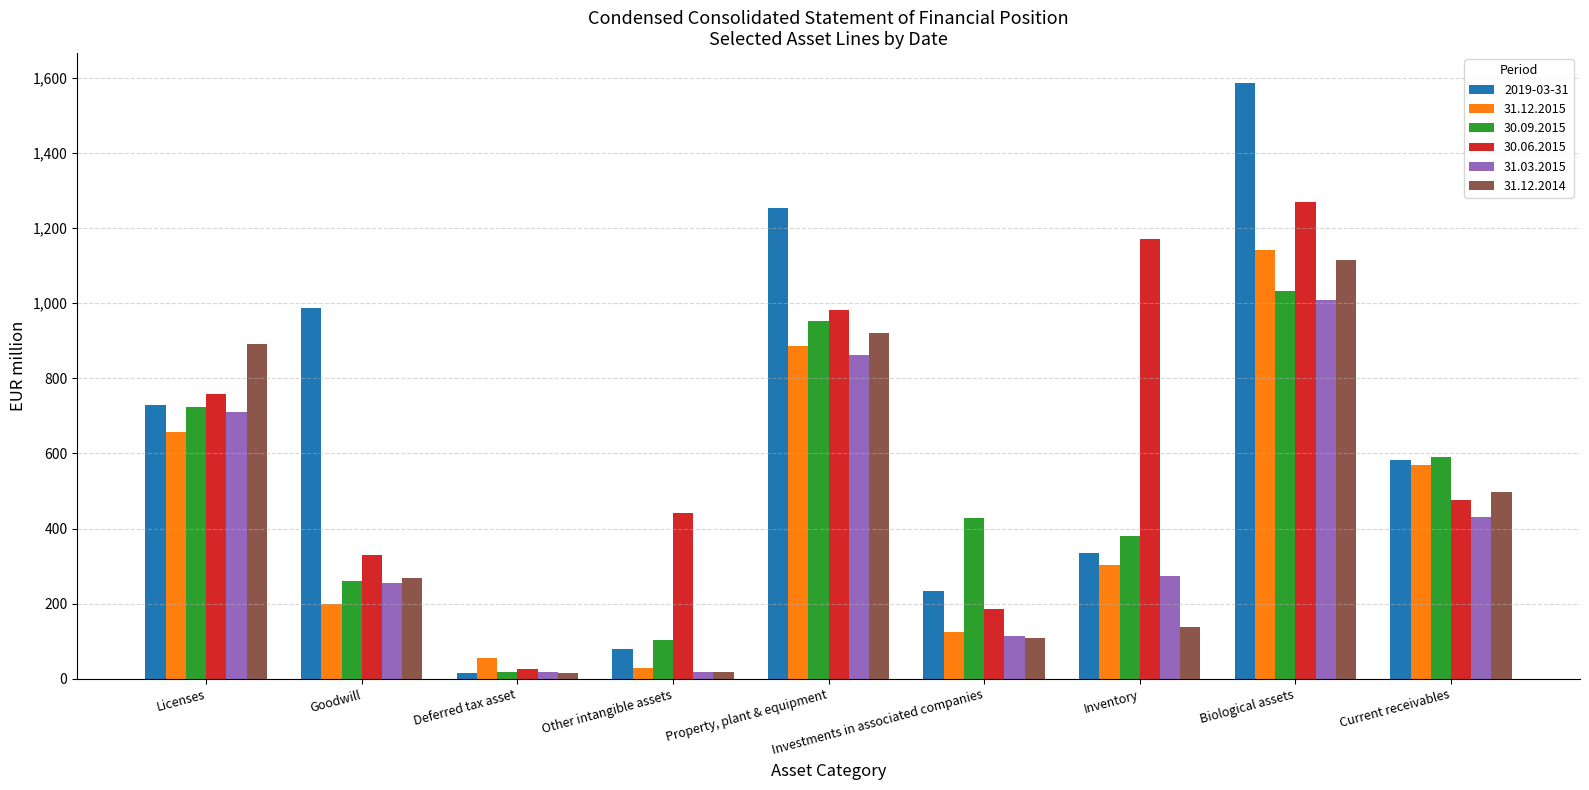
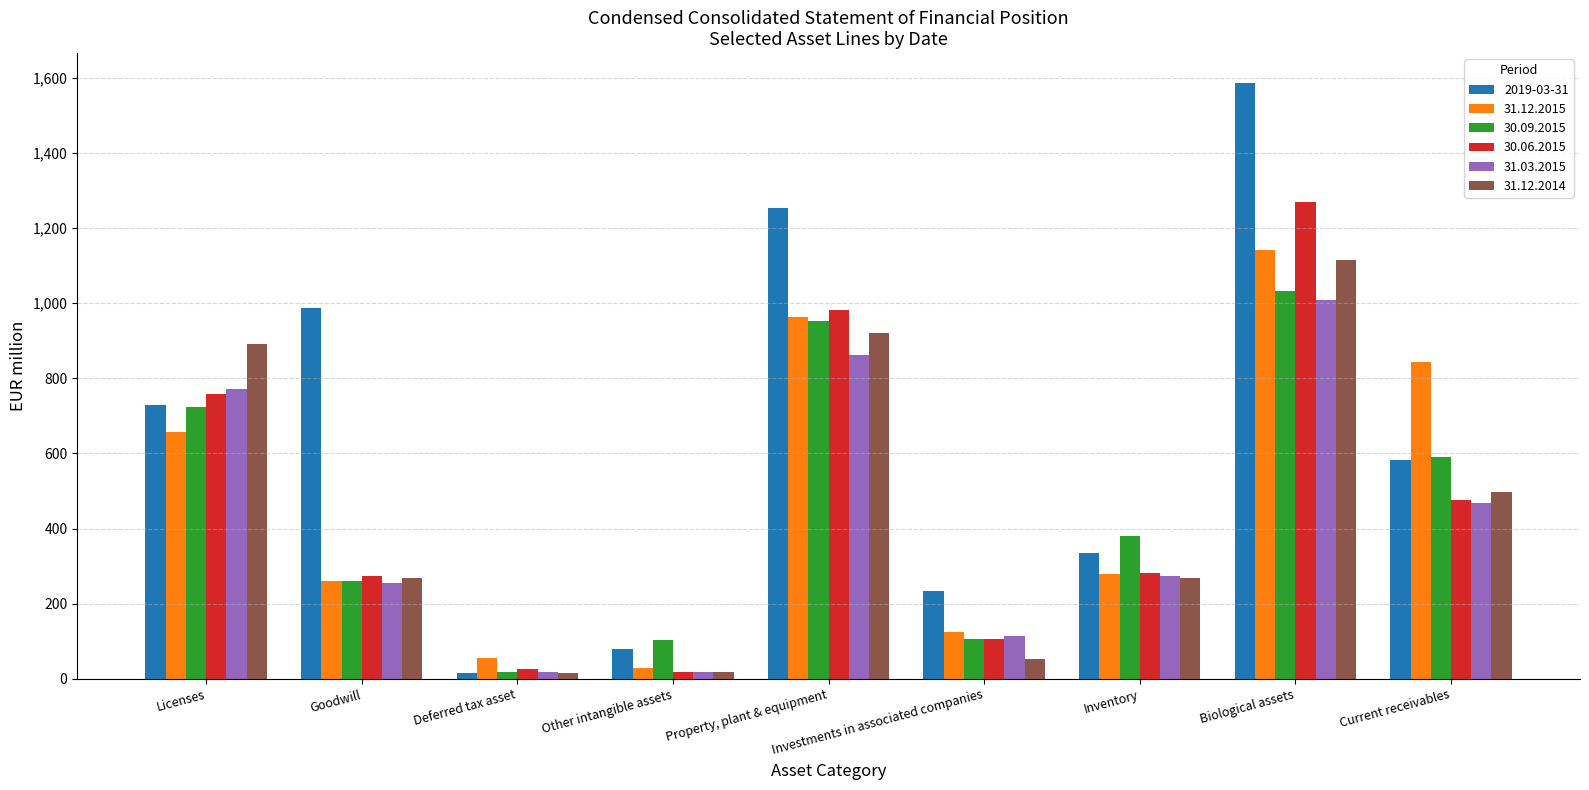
  {
    "2019-03-31": {
      "Licenses": "730",
      "Goodwill": "990",
      "Deferred tax asset": "20",
      "Other intangible assets": "80",
      "Property, plant & equipment": "1,250",
      "Investments in associated companies": "230",
      "Inventory": "340",
      "Biological assets": "1,590",
      "Current receivables": "580"
    },
    "31.12.2015": {
      "Licenses": "660",
-     "Goodwill": "200",
+     "Goodwill": "260",
      "Deferred tax asset": "50",
      "Other intangible assets": "30",
-     "Property, plant & equipment": "890",
+     "Property, plant & equipment": "960",
      "Investments in associated companies": "120",
-     "Inventory": "300",
+     "Inventory": "280",
      "Biological assets": "1,140",
-     "Current receivables": "570"
+     "Current receivables": "840"
    },
    "30.09.2015": {
      "Licenses": "720",
      "Goodwill": "260",
      "Deferred tax asset": "20",
      "Other intangible assets": "100",
      "Property, plant & equipment": "950",
-     "Investments in associated companies": "430",
+     "Investments in associated companies": "110",
      "Inventory": "380",
      "Biological assets": "1,030",
      "Current receivables": "590"
    },
    "30.06.2015": {
      "Licenses": "760",
-     "Goodwill": "330",
+     "Goodwill": "270",
      "Deferred tax asset": "30",
-     "Other intangible assets": "440",
+     "Other intangible assets": "20",
      "Property, plant & equipment": "980",
-     "Investments in associated companies": "180",
-     "Inventory": "1,170",
+     "Investments in associated companies": "100",
+     "Inventory": "280",
      "Biological assets": "1,270",
      "Current receivables": "480"
    },
    "31.03.2015": {
-     "Licenses": "710",
+     "Licenses": "770",
      "Goodwill": "250",
      "Deferred tax asset": "20",
      "Other intangible assets": "20",
      "Property, plant & equipment": "860",
      "Investments in associated companies": "110",
      "Inventory": "270",
      "Biological assets": "1,010",
-     "Current receivables": "430"
+     "Current receivables": "470"
    },
    "31.12.2014": {
      "Licenses": "890",
      "Goodwill": "270",
      "Deferred tax asset": "20",
      "Other intangible assets": "20",
      "Property, plant & equipment": "920",
-     "Investments in associated companies": "110",
-     "Inventory": "140",
+     "Investments in associated companies": "50",
+     "Inventory": "270",
      "Biological assets": "1,120",
      "Current receivables": "500"
    }
  }
